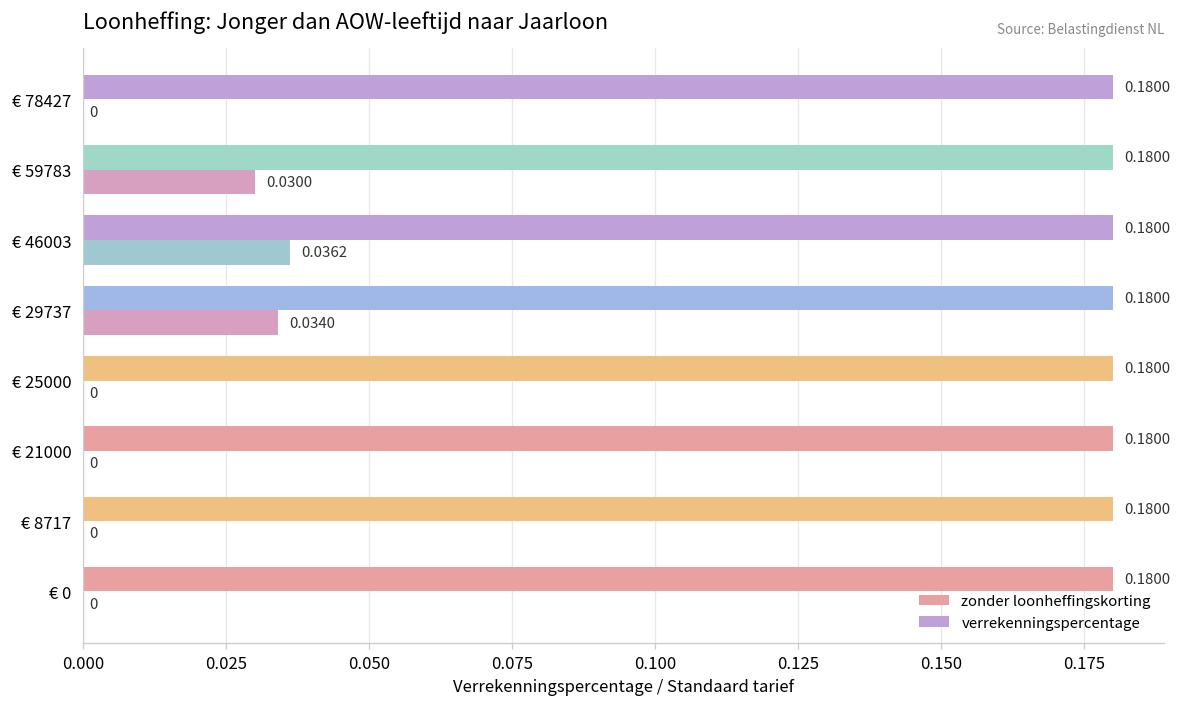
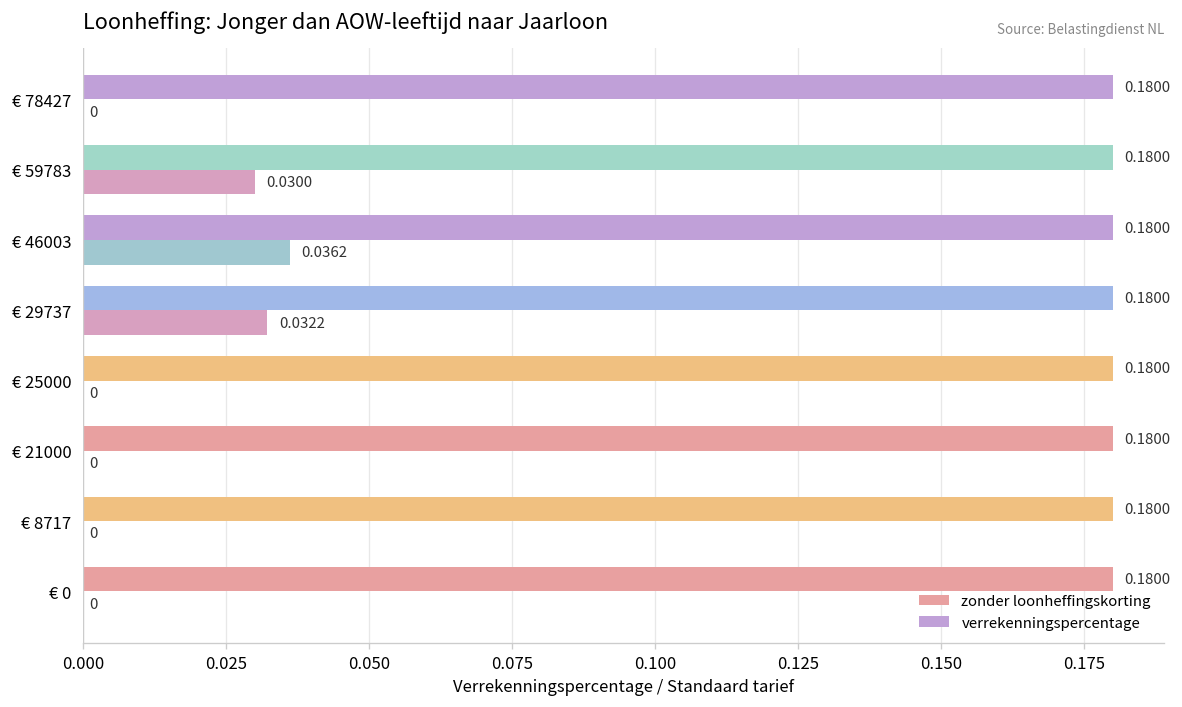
  {
    "zonder loonheffingskorting": {
      "€ 78427": 0.1800,
      "€ 59783": 0.1800,
      "€ 46003": 0.1800,
      "€ 29737": 0.1800,
      "€ 25000": 0.1800,
      "€ 21000": 0.1800,
      "€ 8717": 0.1800,
      "€ 0": 0.1800
    },
    "verrekenningspercentage": {
      "€ 78427": 0,
      "€ 59783": 0.0300,
      "€ 46003": 0.0362,
-     "€ 29737": 0.0340,
+     "€ 29737": 0.0322,
      "€ 25000": 0,
      "€ 21000": 0,
      "€ 8717": 0,
      "€ 0": 0
    }
  }
